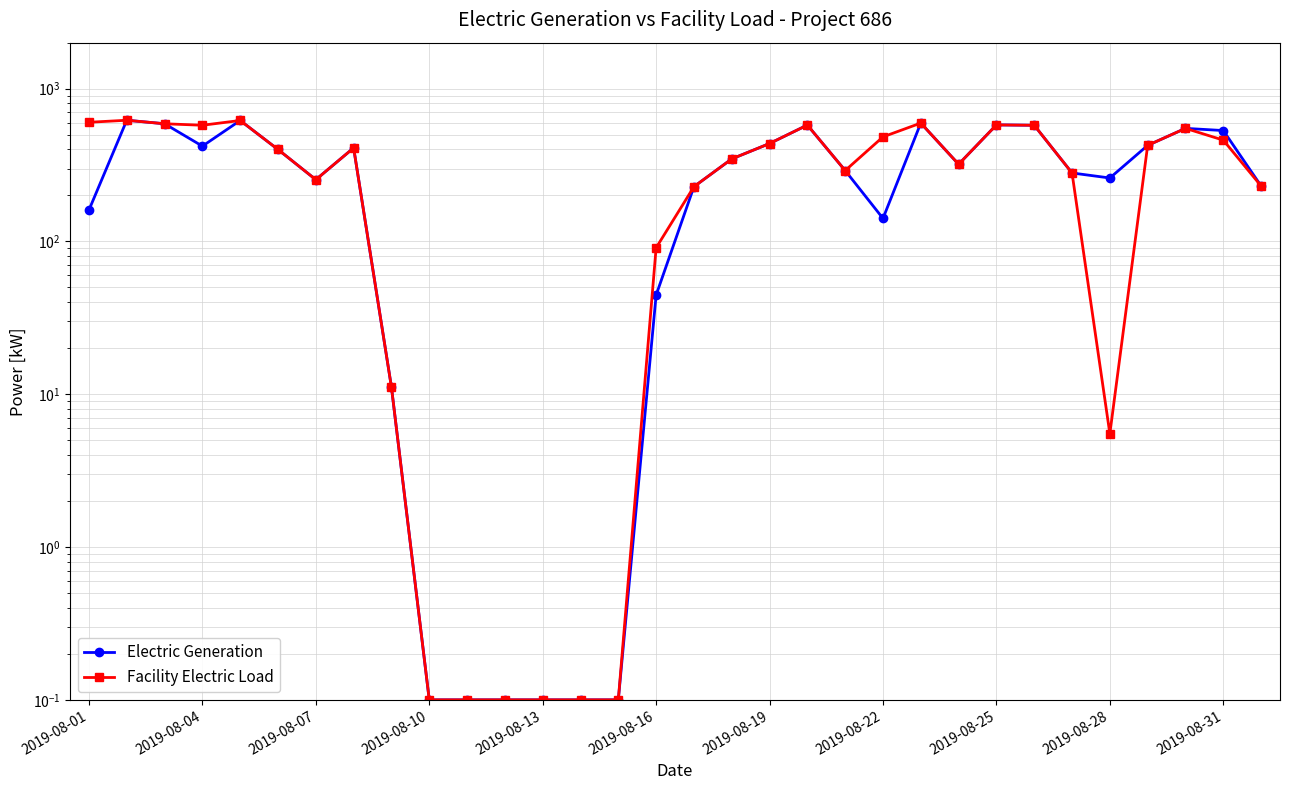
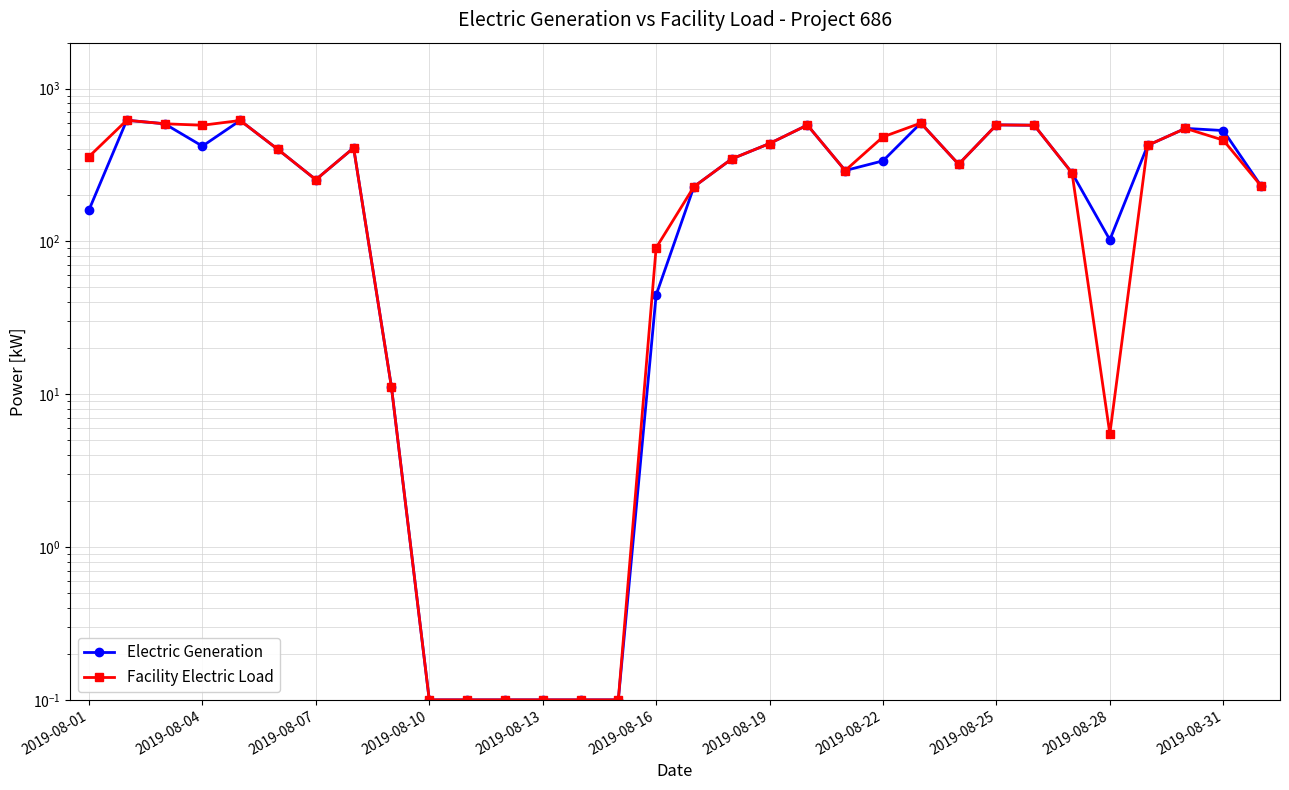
  {
    "Electric Generation": {
      "2019-08-01": 160,
      "2019-08-04": 420,
      "2019-08-16": 45,
-     "2019-08-22": 140,
-     "2019-08-28": 260,
+     "2019-08-22": 340,
+     "2019-08-28": 100,
      "2019-08-31": 530
    },
    "Facility Electric Load": {
-     "2019-08-01": 600,
+     "2019-08-01": 360,
      "2019-08-04": 580,
      "2019-08-16": 90,
      "2019-08-22": 480,
      "2019-08-28": 5.5,
      "2019-08-31": 460
    }
  }
